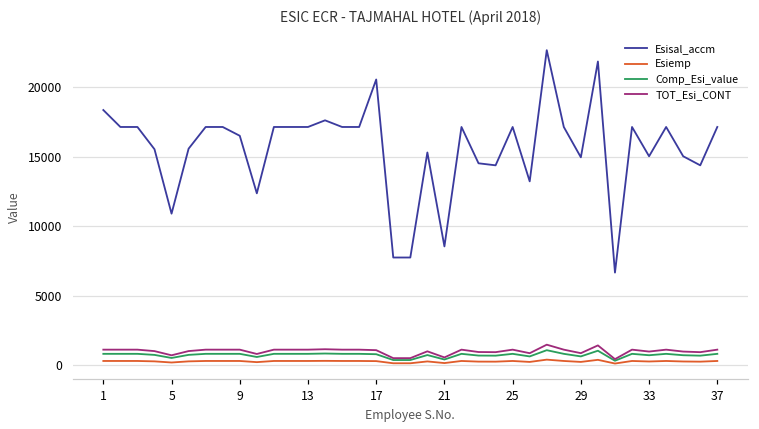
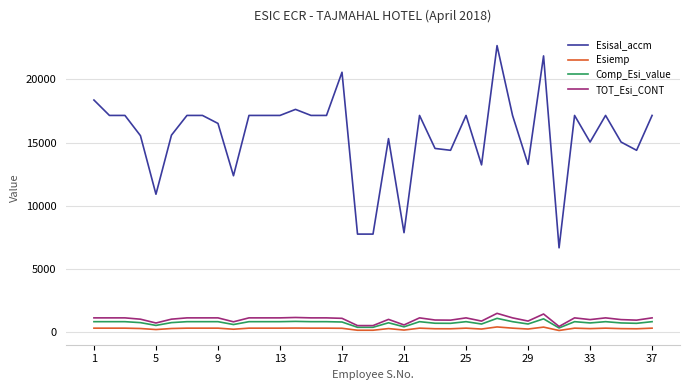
  {
    "Esisal_accm": {
      "1": 18400,
      "5": 10900,
      "9": 16500,
      "13": 17200,
      "17": 20600,
-     "21": 8600,
+     "21": 7900,
      "25": 17200,
-     "29": 15000,
+     "29": 13300,
      "33": 15000,
      "37": 17200
    },
    "Esiemp": {
      "1": 300,
      "5": 200,
      "9": 300,
      "13": 300,
      "17": 300,
      "21": 200,
      "25": 300,
      "29": 200,
      "33": 300,
      "37": 300
    },
    "Comp_Esi_value": {
      "1": 800,
      "9": 800,
      "13": 800,
      "17": 800,
      "25": 800,
      "29": 600,
      "33": 700,
      "37": 800
    },
    "TOT_Esi_CONT": {
      "1": 1100,
      "9": 1100,
      "13": 1100,
      "17": 1100,
      "25": 1100,
      "29": 900,
      "33": 1000,
      "37": 1100
    }
  }
